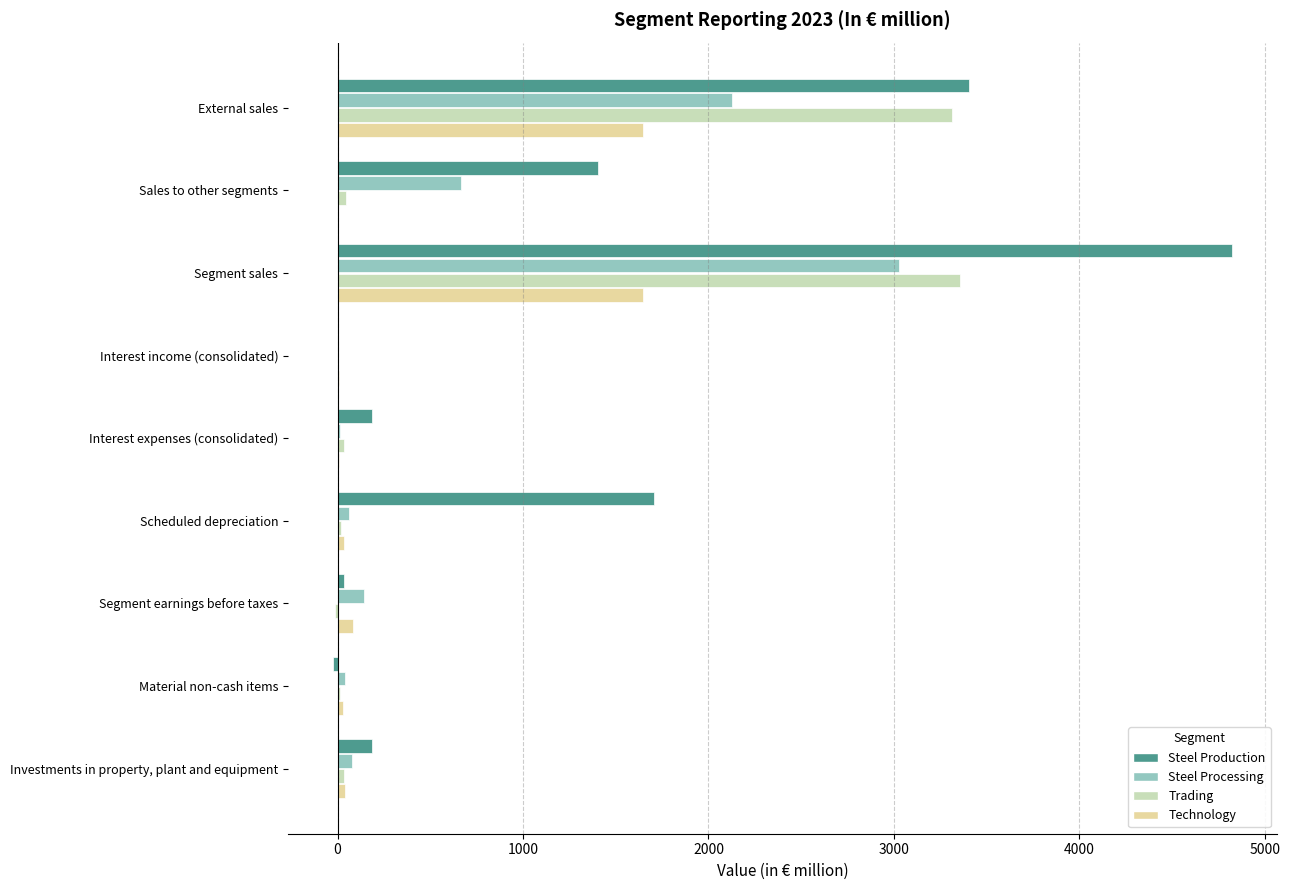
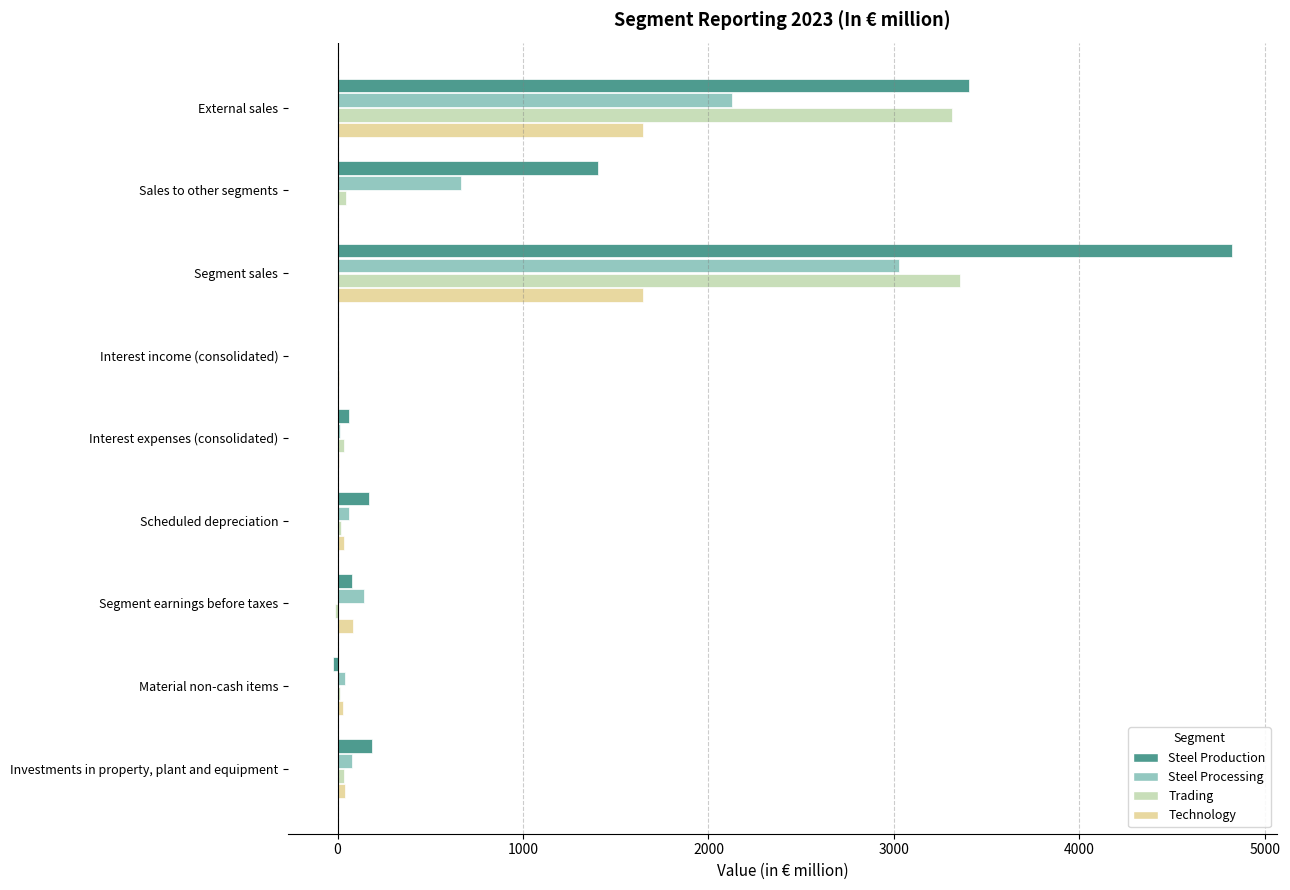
  {
    "Steel Production": {
      "External sales": 3410,
      "Sales to other segments": 1410,
      "Segment sales": 4820,
-     "Interest expenses (consolidated)": 180,
-     "Scheduled depreciation": 1710,
-     "Segment earnings before taxes": 30,
+     "Interest expenses (consolidated)": 60,
+     "Scheduled depreciation": 170,
+     "Segment earnings before taxes": 80,
      "Material non-cash items": -30,
      "Investments in property, plant and equipment": 190
    }
  }
